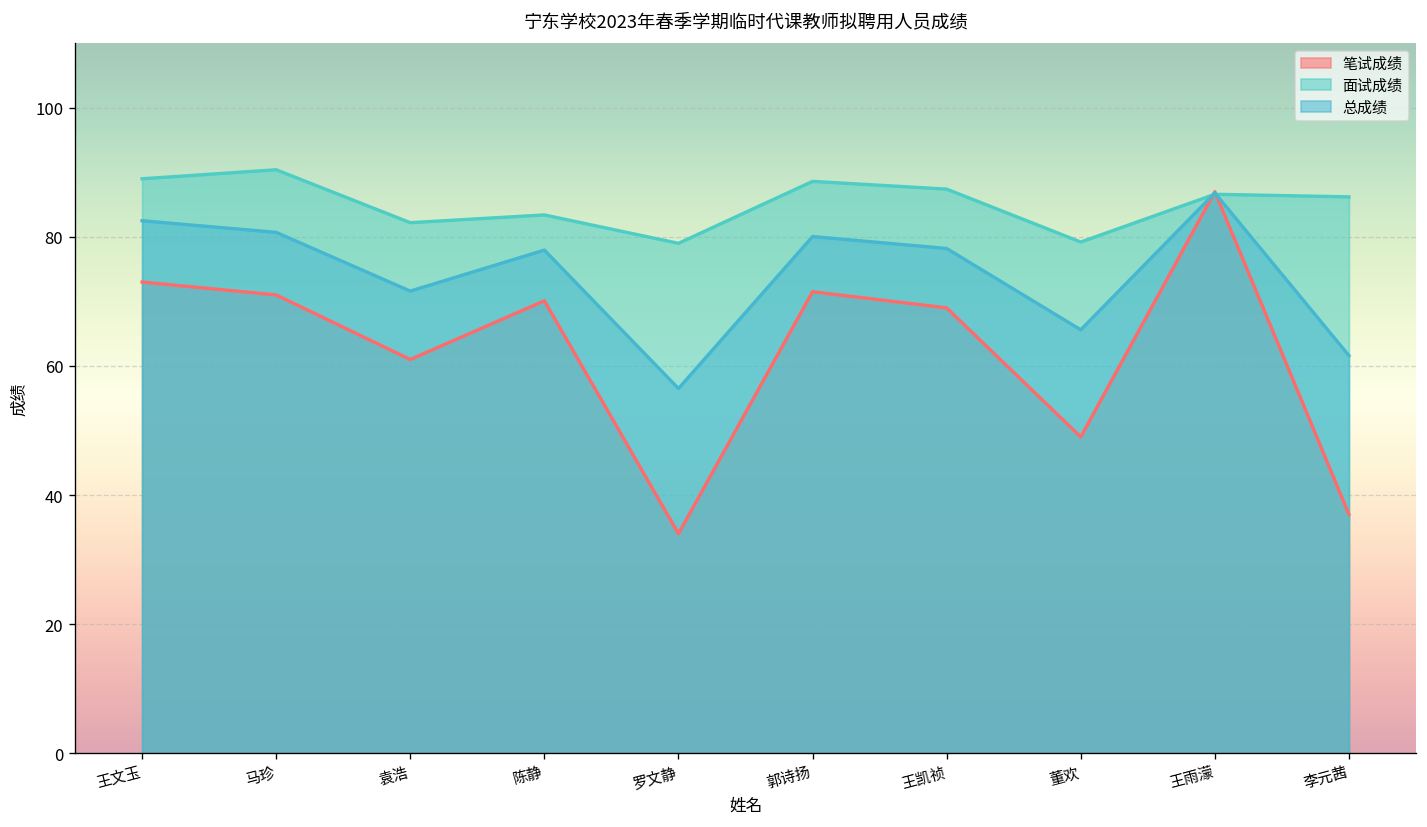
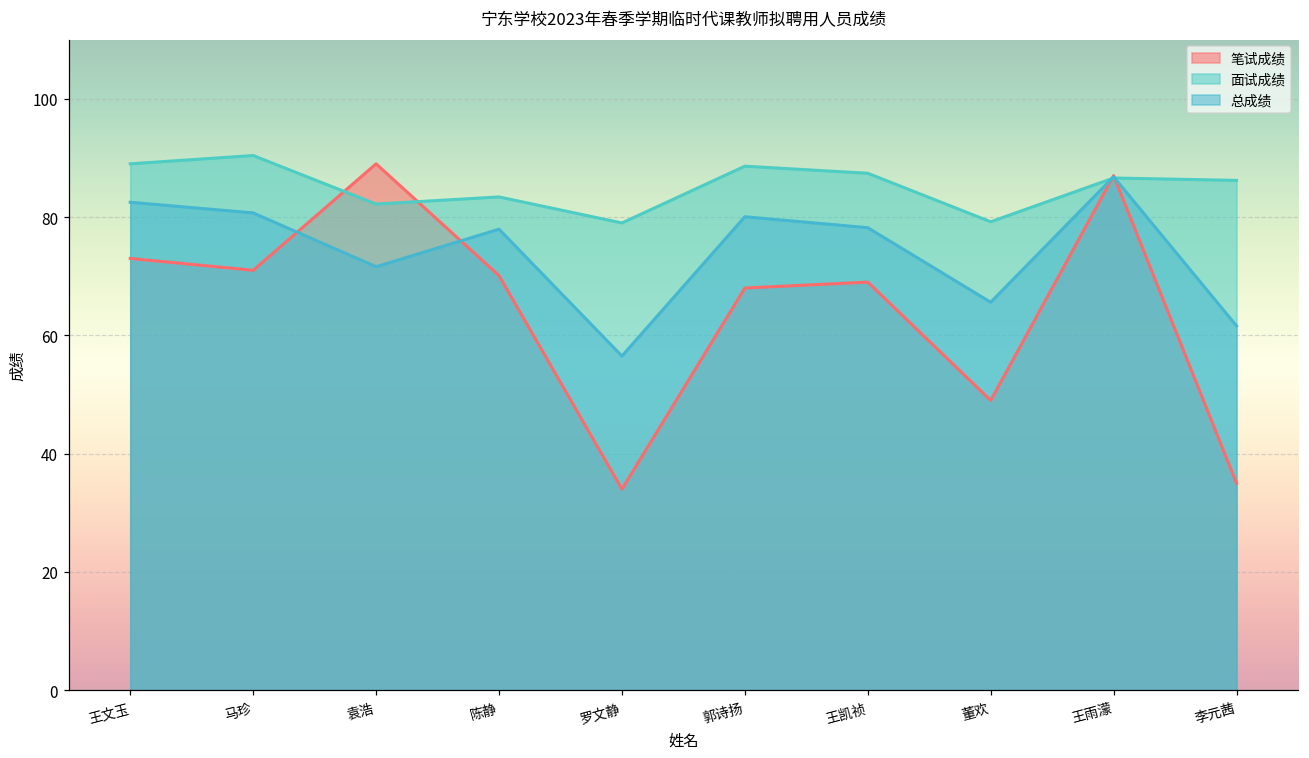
  {
    "笔试成绩": {
      "王文玉": 73,
      "马珍": 71,
-     "袁浩": 61,
+     "袁浩": 89,
      "陈静": 70,
      "罗文静": 34,
-     "郭诗扬": 72,
+     "郭诗扬": 68,
      "王凯祯": 69,
      "董欢": 49,
-     "李元茜": 37
+     "李元茜": 35
    }
  }
